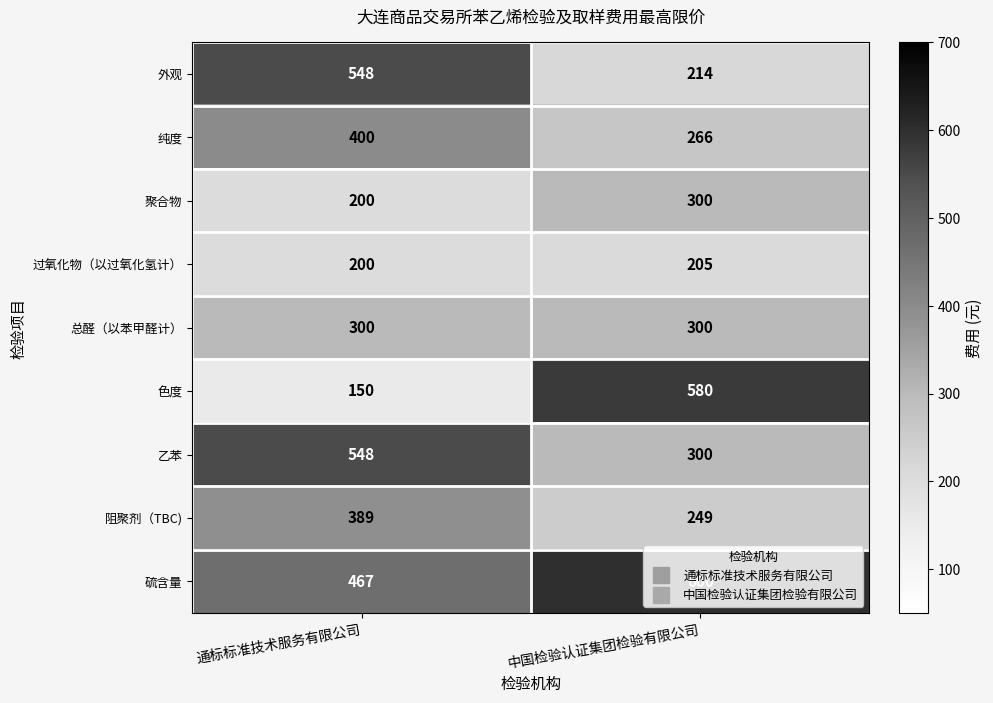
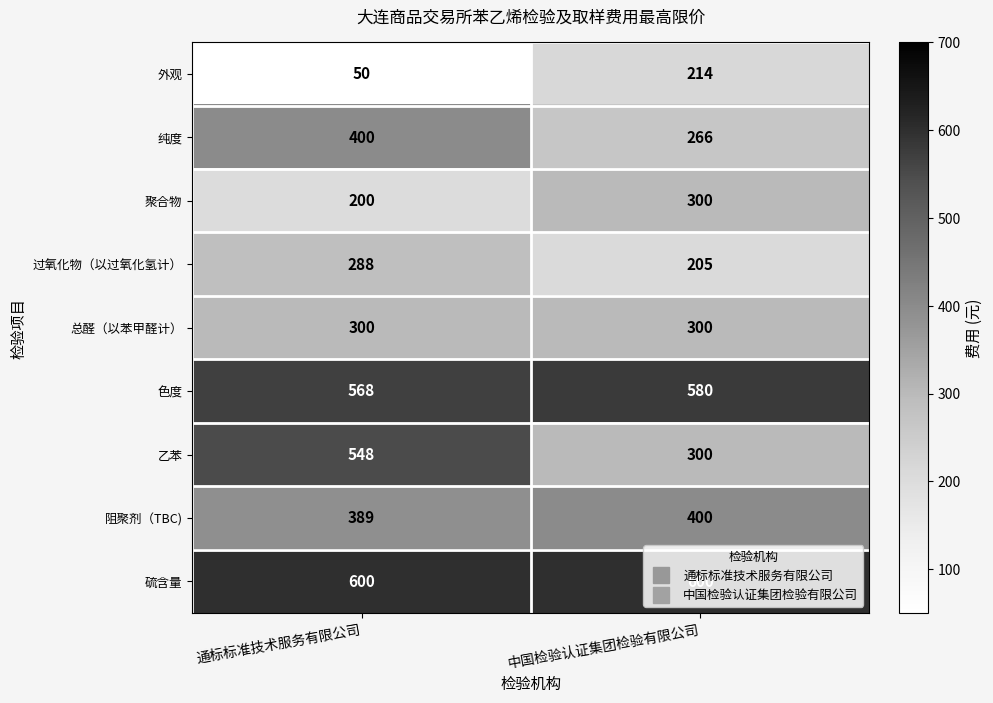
  {
    "外观": {
-     "通标标准技术服务有限公司": 548,
+     "通标标准技术服务有限公司": 50,
      "中国检验认证集团检验有限公司": 214
    },
    "纯度": {
      "通标标准技术服务有限公司": 400,
      "中国检验认证集团检验有限公司": 266
    },
    "聚合物": {
      "通标标准技术服务有限公司": 200,
      "中国检验认证集团检验有限公司": 300
    },
    "过氧化物（以过氧化氢计）": {
-     "通标标准技术服务有限公司": 200,
+     "通标标准技术服务有限公司": 288,
      "中国检验认证集团检验有限公司": 205
    },
    "总醛（以苯甲醛计）": {
      "通标标准技术服务有限公司": 300,
      "中国检验认证集团检验有限公司": 300
    },
    "色度": {
-     "通标标准技术服务有限公司": 150,
+     "通标标准技术服务有限公司": 568,
      "中国检验认证集团检验有限公司": 580
    },
    "乙苯": {
      "通标标准技术服务有限公司": 548,
      "中国检验认证集团检验有限公司": 300
    },
    "阻聚剂（TBC)": {
      "通标标准技术服务有限公司": 389,
-     "中国检验认证集团检验有限公司": 249
+     "中国检验认证集团检验有限公司": 400
    },
    "硫含量": {
-     "通标标准技术服务有限公司": 467
+     "通标标准技术服务有限公司": 600
    }
  }
